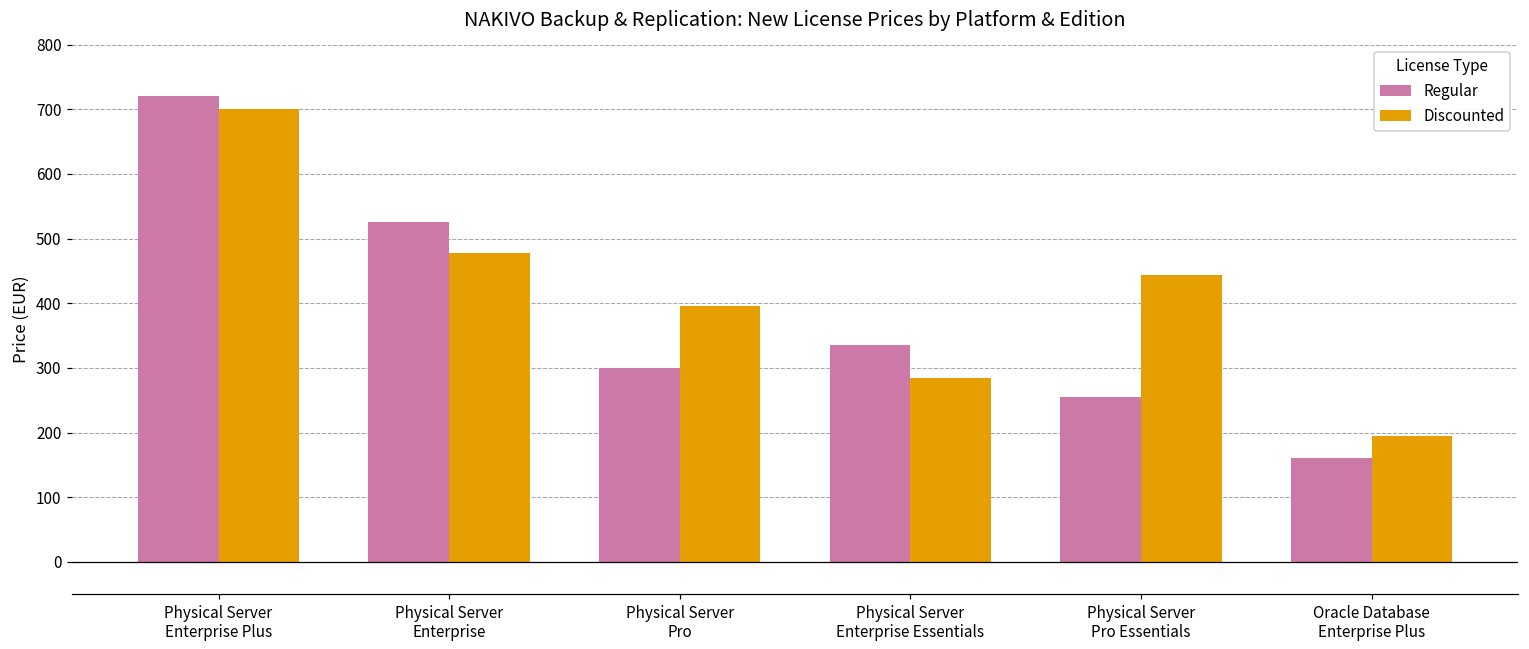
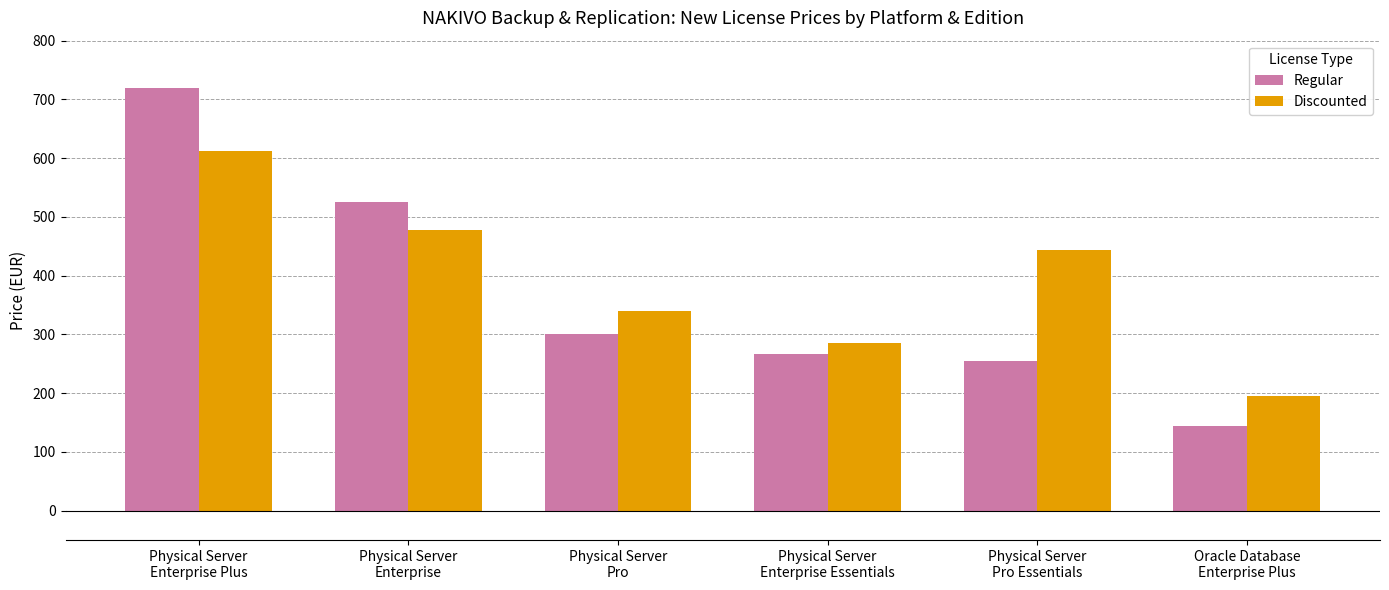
  {
    "Regular": {
      "Physical Server Enterprise Plus": 720,
      "Physical Server Enterprise": 530,
      "Physical Server Pro": 300,
-     "Physical Server Enterprise Essentials": 340,
+     "Physical Server Enterprise Essentials": 270,
      "Physical Server Pro Essentials": 260,
-     "Oracle Database Enterprise Plus": 160
+     "Oracle Database Enterprise Plus": 150
    },
    "Discounted": {
-     "Physical Server Enterprise Plus": 700,
+     "Physical Server Enterprise Plus": 610,
      "Physical Server Enterprise": 480,
-     "Physical Server Pro": 400,
+     "Physical Server Pro": 340,
      "Physical Server Enterprise Essentials": 290,
      "Physical Server Pro Essentials": 440,
      "Oracle Database Enterprise Plus": 200
    }
  }
